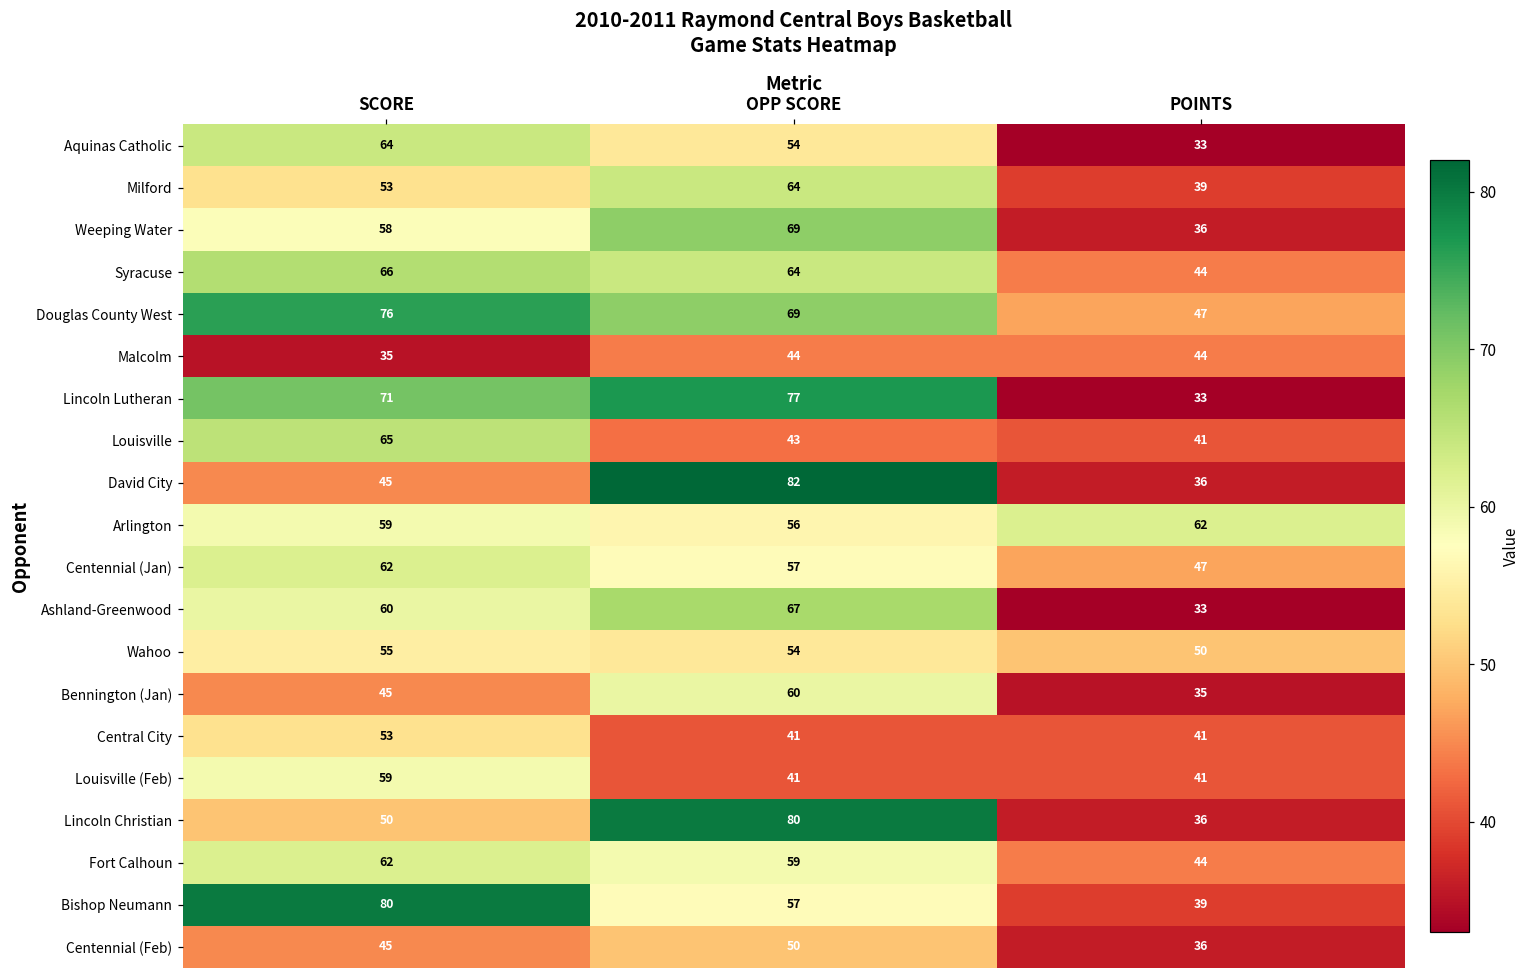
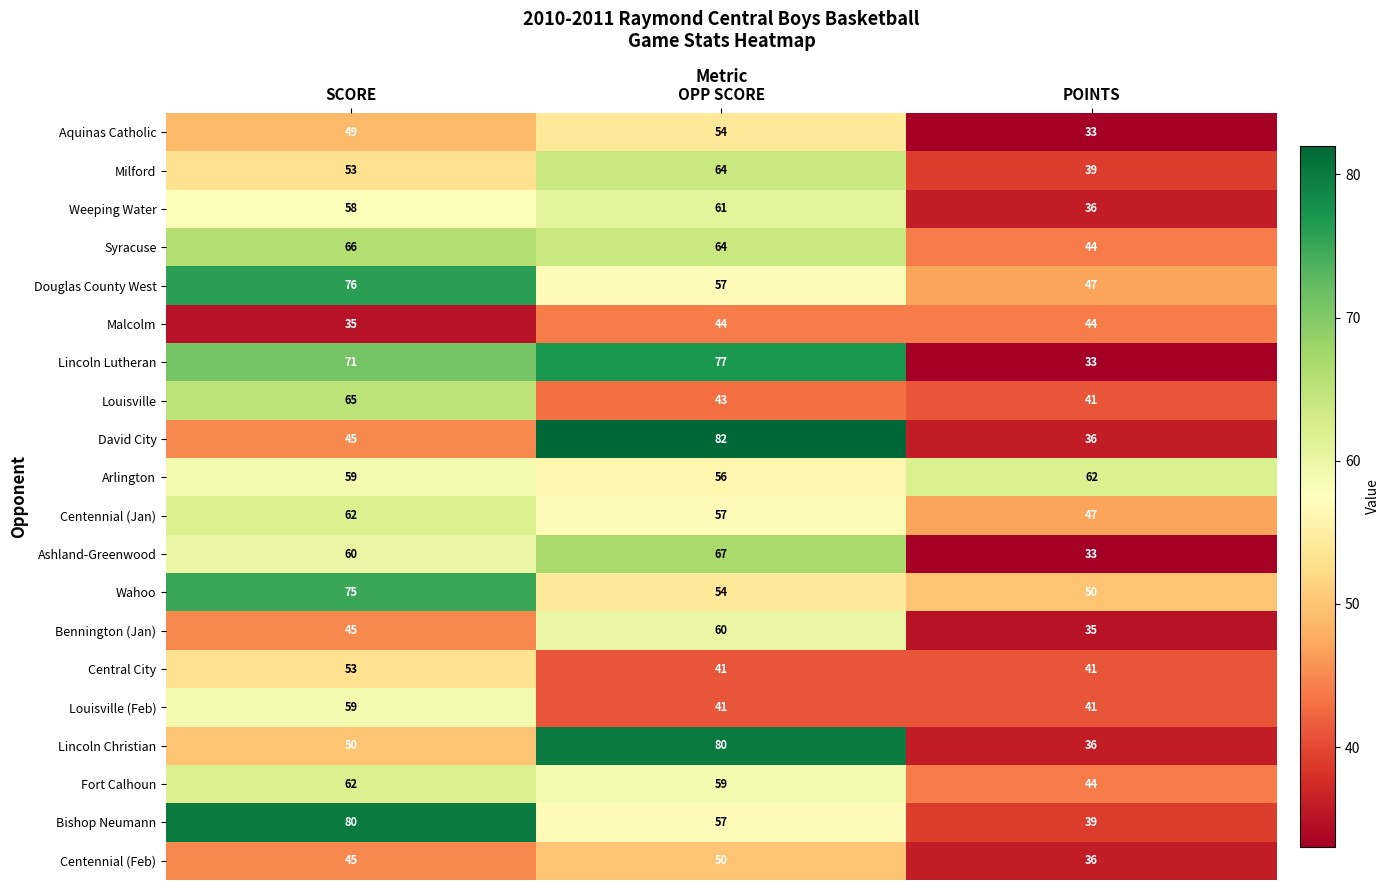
  {
    "Aquinas Catholic": {
-     "SCORE": 64,
+     "SCORE": 49,
      "OPP SCORE": 54,
      "POINTS": 33
    },
    "Milford": {
      "SCORE": 53,
      "OPP SCORE": 64,
      "POINTS": 39
    },
    "Weeping Water": {
      "SCORE": 58,
-     "OPP SCORE": 69,
+     "OPP SCORE": 61,
      "POINTS": 36
    },
    "Syracuse": {
      "SCORE": 66,
      "OPP SCORE": 64,
      "POINTS": 44
    },
    "Douglas County West": {
      "SCORE": 76,
-     "OPP SCORE": 69,
+     "OPP SCORE": 57,
      "POINTS": 47
    },
    "Malcolm": {
      "SCORE": 35,
      "OPP SCORE": 44,
      "POINTS": 44
    },
    "Lincoln Lutheran": {
      "SCORE": 71,
      "OPP SCORE": 77,
      "POINTS": 33
    },
    "Louisville": {
      "SCORE": 65,
      "OPP SCORE": 43,
      "POINTS": 41
    },
    "David City": {
      "SCORE": 45,
      "OPP SCORE": 82,
      "POINTS": 36
    },
    "Arlington": {
      "SCORE": 59,
      "OPP SCORE": 56,
      "POINTS": 62
    },
    "Centennial (Jan)": {
      "SCORE": 62,
      "OPP SCORE": 57,
      "POINTS": 47
    },
    "Ashland-Greenwood": {
      "SCORE": 60,
      "OPP SCORE": 67,
      "POINTS": 33
    },
    "Wahoo": {
-     "SCORE": 55,
+     "SCORE": 75,
      "OPP SCORE": 54,
      "POINTS": 50
    },
    "Bennington (Jan)": {
      "SCORE": 45,
      "OPP SCORE": 60,
      "POINTS": 35
    },
    "Central City": {
      "SCORE": 53,
      "OPP SCORE": 41,
      "POINTS": 41
    },
    "Louisville (Feb)": {
      "SCORE": 59,
      "OPP SCORE": 41,
      "POINTS": 41
    },
    "Lincoln Christian": {
      "SCORE": 50,
      "OPP SCORE": 80,
      "POINTS": 36
    },
    "Fort Calhoun": {
      "SCORE": 62,
      "OPP SCORE": 59,
      "POINTS": 44
    },
    "Bishop Neumann": {
      "SCORE": 80,
      "OPP SCORE": 57,
      "POINTS": 39
    },
    "Centennial (Feb)": {
      "SCORE": 45,
      "OPP SCORE": 50,
      "POINTS": 36
    }
  }
